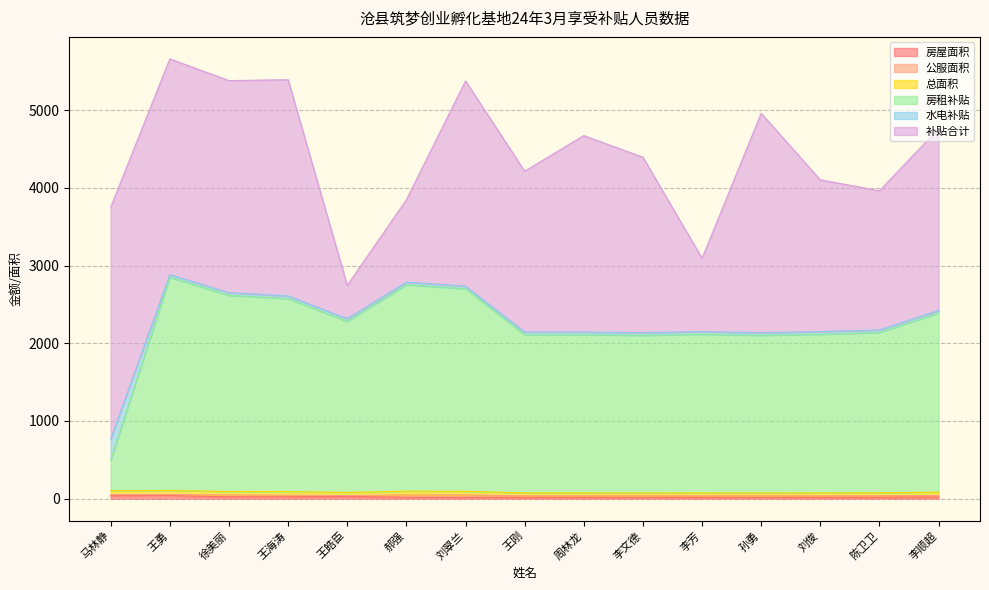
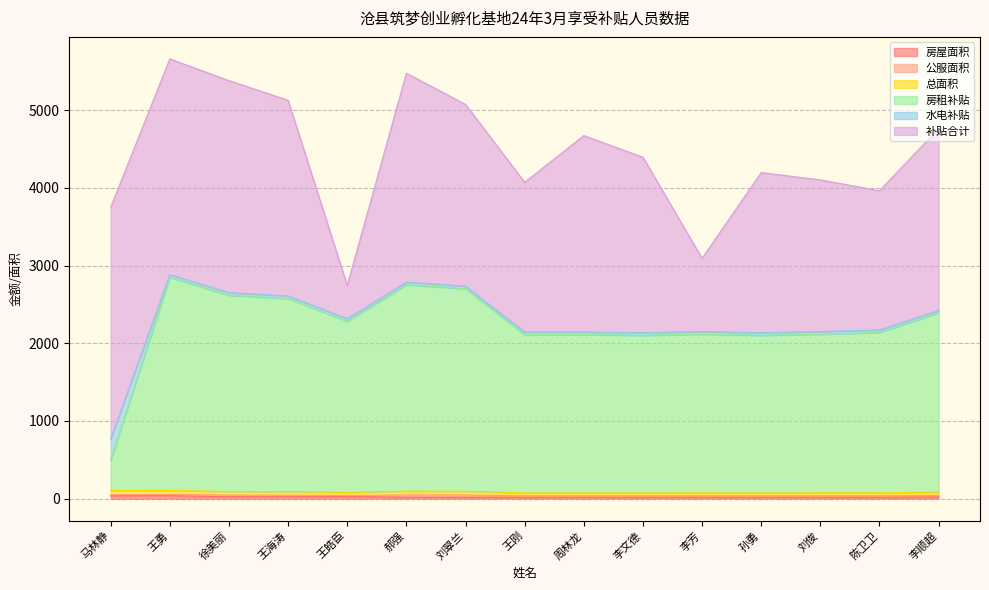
  {
    "总面积": {
      "马林静": 100,
      "王勇": 100,
      "徐美丽": 0,
      "王海涛": 0,
      "王皓臣": 0,
      "郝强": 0,
      "刘翠兰": 0,
      "王刚": 0,
      "周林龙": 0,
      "李文德": 0,
      "李芳": 0,
      "孙勇": 0,
      "刘俊": 0,
      "陈卫卫": 0,
      "李顺超": 0
    },
    "房租补贴": {
      "马林静": 400,
      "徐美丽": 2500,
      "王海涛": 2500,
      "王皓臣": 2200,
      "郝强": 2700,
      "刘翠兰": 2600,
      "王刚": 2000,
      "周林龙": 2000,
      "李文德": 2000,
      "李芳": 2000,
      "孙勇": 2000,
      "刘俊": 2000,
      "陈卫卫": 2100,
      "李顺超": 2300
    },
    "水电补贴": {
      "马林静": 300,
      "徐美丽": 0,
      "王海涛": 0,
      "王皓臣": 0,
      "郝强": 0,
      "刘翠兰": 0,
      "王刚": 0,
      "周林龙": 0,
      "李文德": 0,
      "李芳": 0,
      "孙勇": 0,
      "刘俊": 0,
      "陈卫卫": 0,
      "李顺超": 0
    },
    "补贴合计": {
      "马林静": 3000,
      "王勇": 2800,
      "徐美丽": 2700,
-     "王海涛": 2800,
+     "王海涛": 2500,
      "王皓臣": 400,
-     "郝强": 1100,
-     "刘翠兰": 2600,
-     "王刚": 2100,
+     "郝强": 2700,
+     "刘翠兰": 2300,
+     "王刚": 1900,
      "周林龙": 2500,
      "李文德": 2300,
      "李芳": 900,
-     "孙勇": 2800,
+     "孙勇": 2100,
      "刘俊": 2000,
      "陈卫卫": 1800
    }
  }
